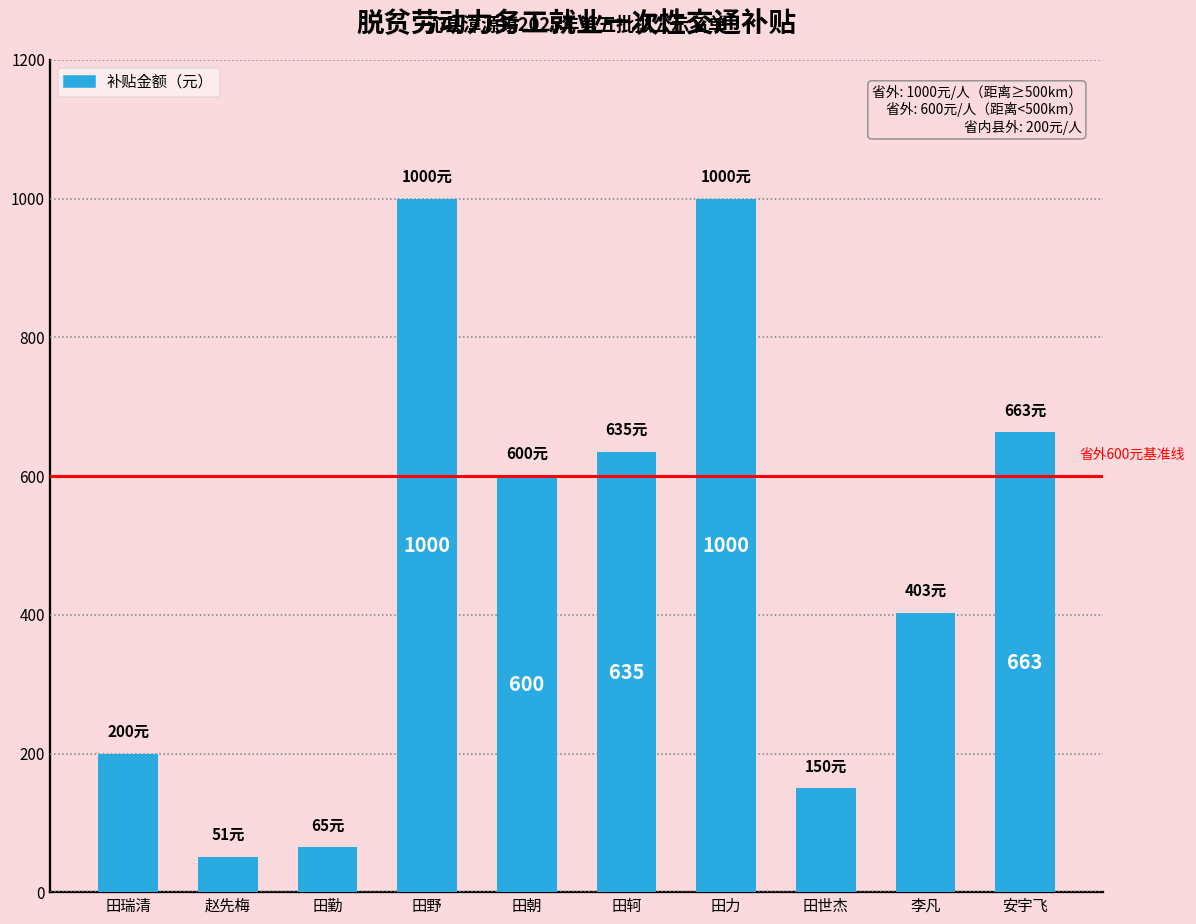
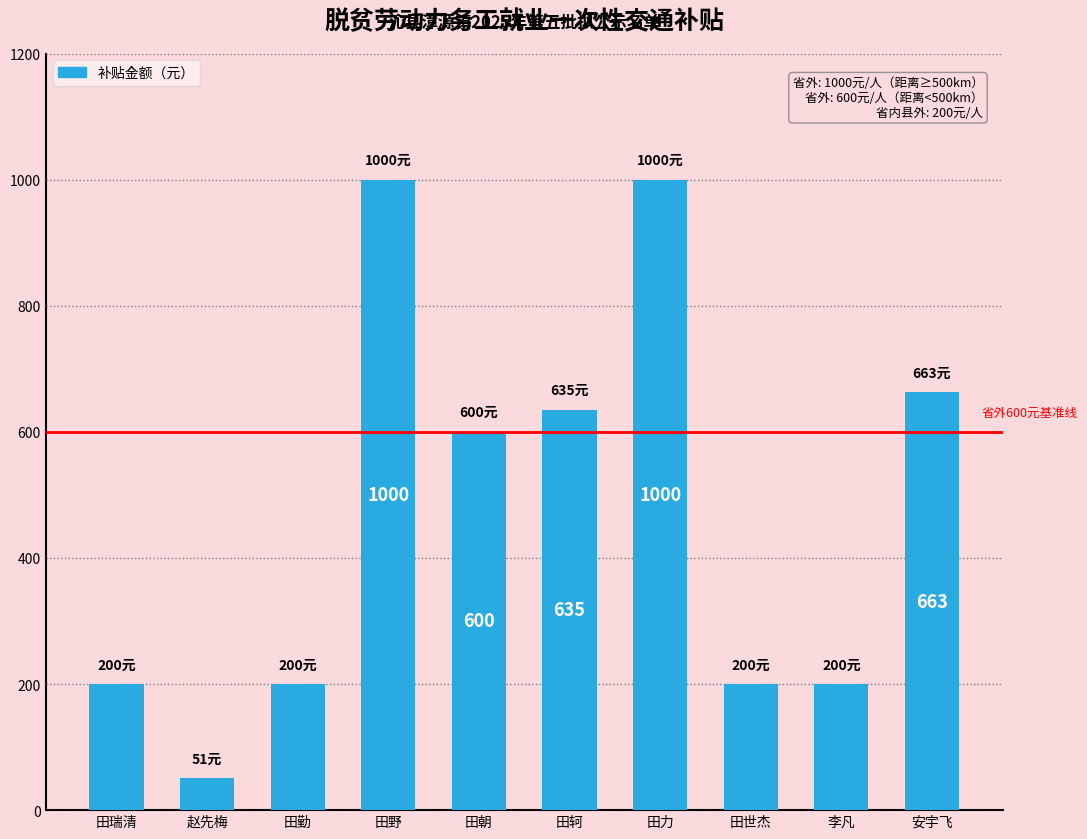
  {
    "田瑞清": "200元",
    "赵先梅": "51元",
-   "田勤": "65元",
+   "田勤": "200元",
    "田野": "1000元",
    "田朝": "600元",
    "田轲": "635元",
    "田力": "1000元",
-   "田世杰": "150元",
-   "李凡": "403元",
+   "田世杰": "200元",
+   "李凡": "200元",
    "安宇飞": "663元"
  }
